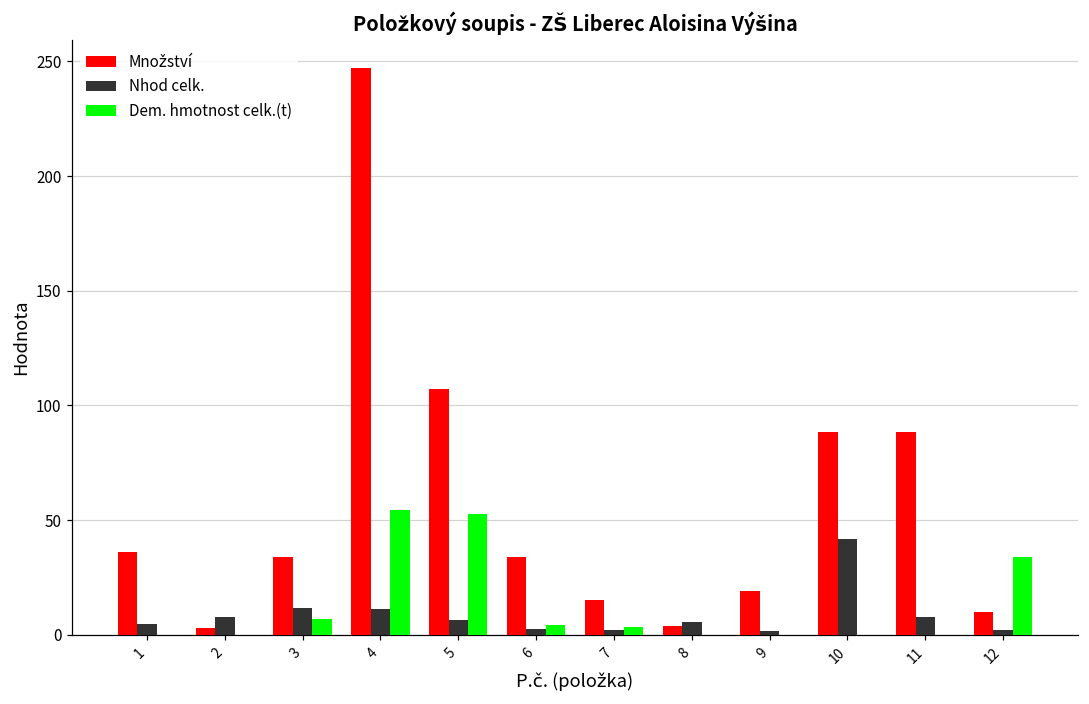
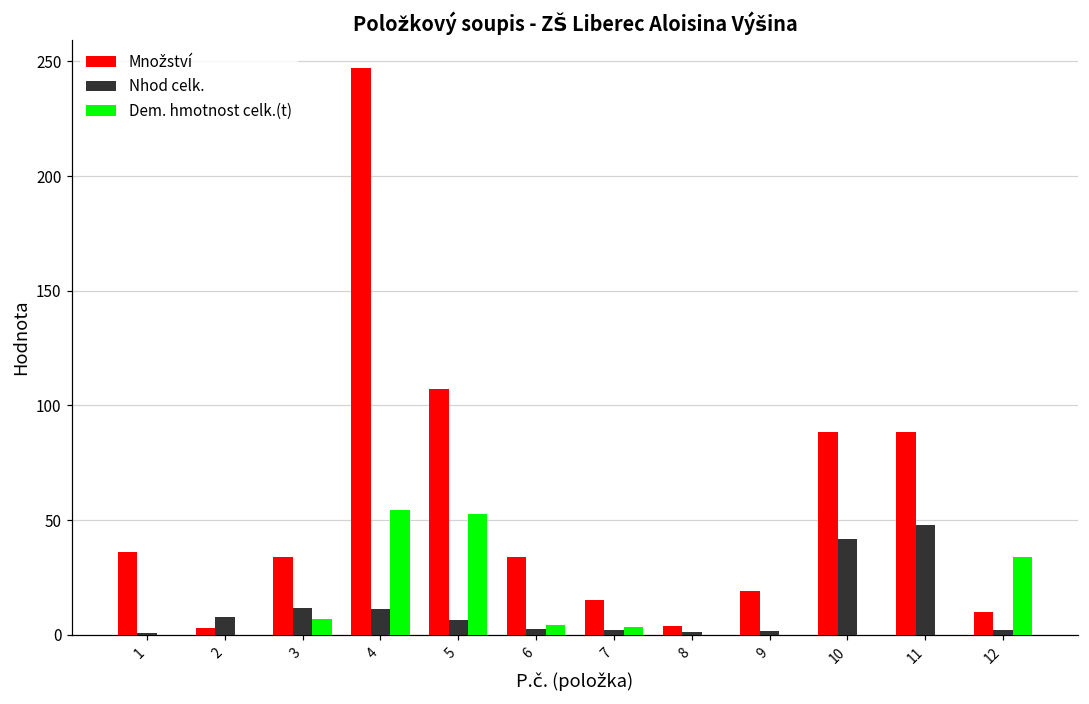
  {
    "Množství": {
      "1": 36,
      "2": 3,
      "3": 34,
      "4": 247,
      "5": 107,
      "6": 34,
      "7": 15,
      "8": 4,
      "9": 19,
      "10": 89,
      "11": 89,
      "12": 10
    },
    "Nhod celk.": {
-     "1": 5,
+     "1": 1,
      "2": 8,
      "3": 12,
      "4": 11,
      "5": 7,
      "6": 3,
      "7": 2,
-     "8": 6,
+     "8": 1,
      "9": 2,
      "10": 42,
-     "11": 8,
+     "11": 48,
      "12": 2
    },
    "Dem. hmotnost celk.(t)": {
      "1": 0,
      "2": 0,
      "3": 7,
      "4": 55,
      "5": 53,
      "6": 4,
      "7": 3,
      "8": 0,
      "9": 0,
      "10": 0,
      "11": 0,
      "12": 34
    }
  }
